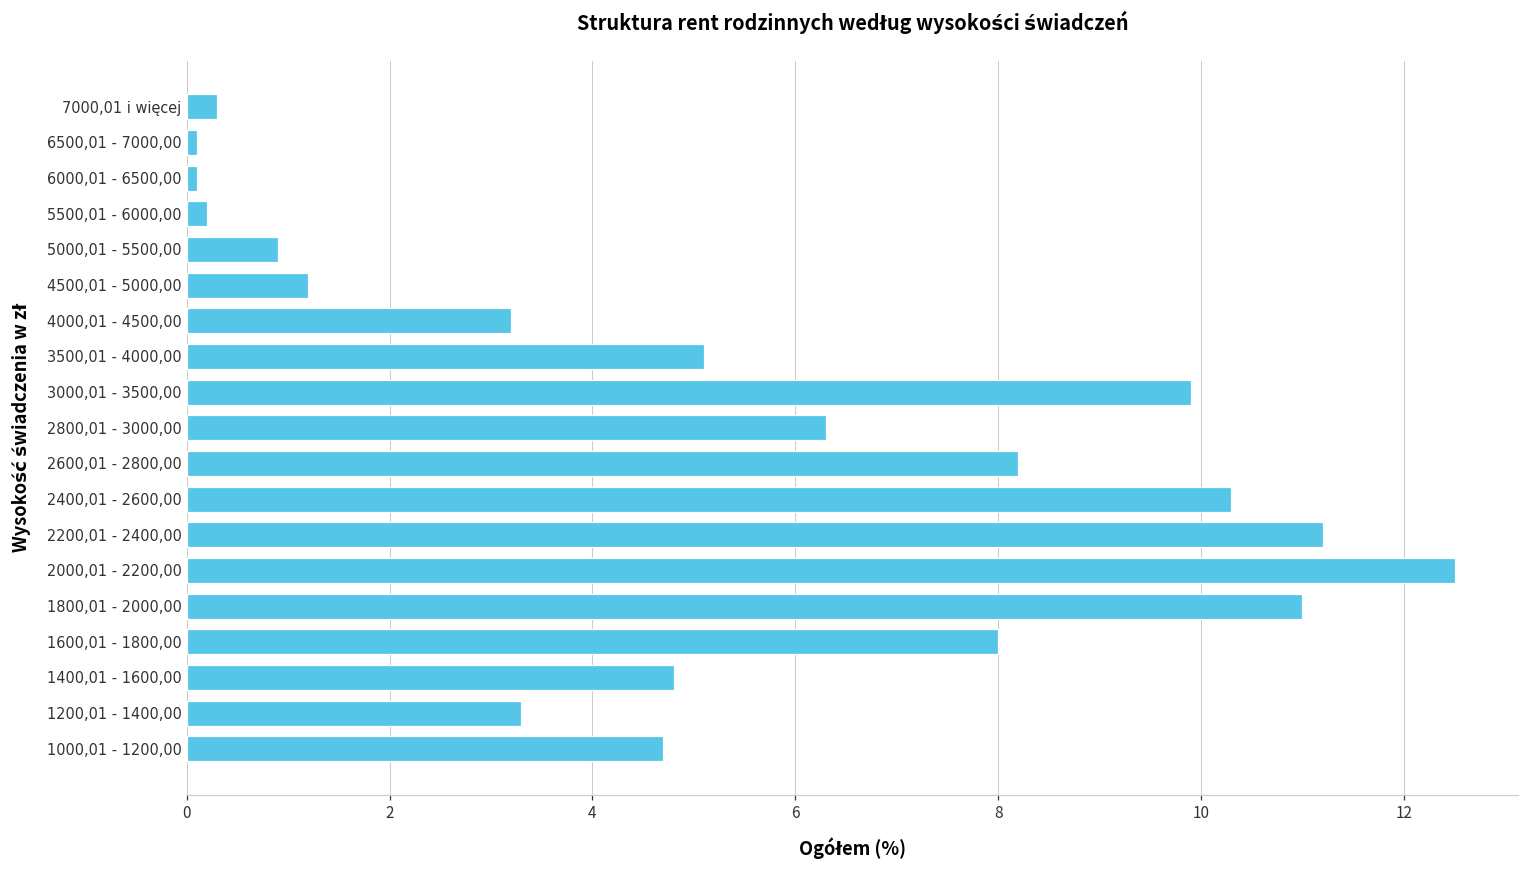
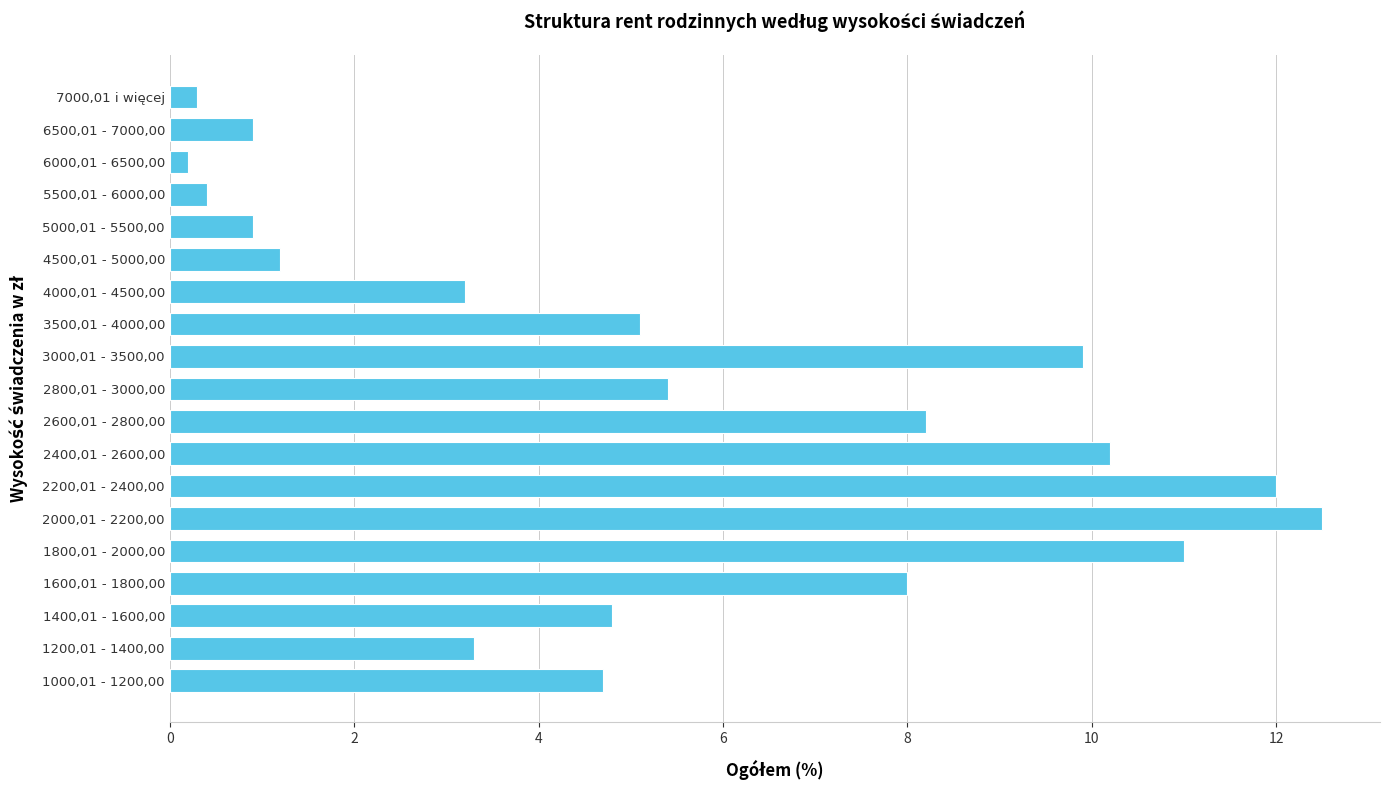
  {
    "7000,01 i więcej": 0.3,
-   "6500,01 - 7000,00": 0.1,
-   "6000,01 - 6500,00": 0.1,
-   "5500,01 - 6000,00": 0.2,
+   "6500,01 - 7000,00": 0.9,
+   "6000,01 - 6500,00": 0.2,
+   "5500,01 - 6000,00": 0.4,
    "5000,01 - 5500,00": 0.9,
    "4500,01 - 5000,00": 1.2,
    "4000,01 - 4500,00": 3.2,
    "3500,01 - 4000,00": 5.1,
    "3000,01 - 3500,00": 9.9,
-   "2800,01 - 3000,00": 6.3,
+   "2800,01 - 3000,00": 5.4,
    "2600,01 - 2800,00": 8.2,
-   "2400,01 - 2600,00": 10.3,
-   "2200,01 - 2400,00": 11.2,
+   "2400,01 - 2600,00": 10.2,
+   "2200,01 - 2400,00": 12.0,
    "2000,01 - 2200,00": 12.5,
    "1800,01 - 2000,00": 11.0,
    "1600,01 - 1800,00": 8.0,
    "1400,01 - 1600,00": 4.8,
    "1200,01 - 1400,00": 3.3,
    "1000,01 - 1200,00": 4.7
  }
